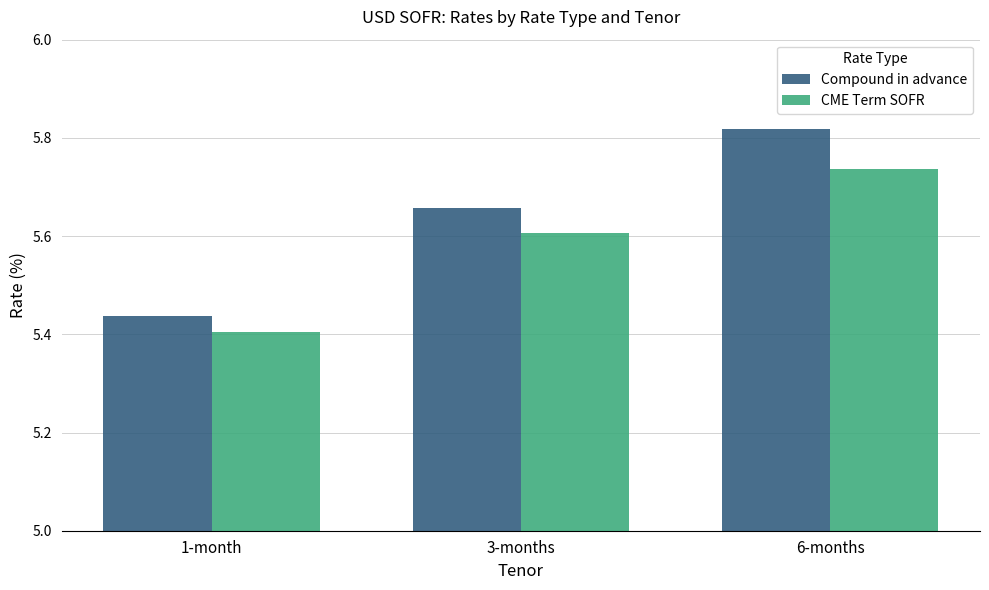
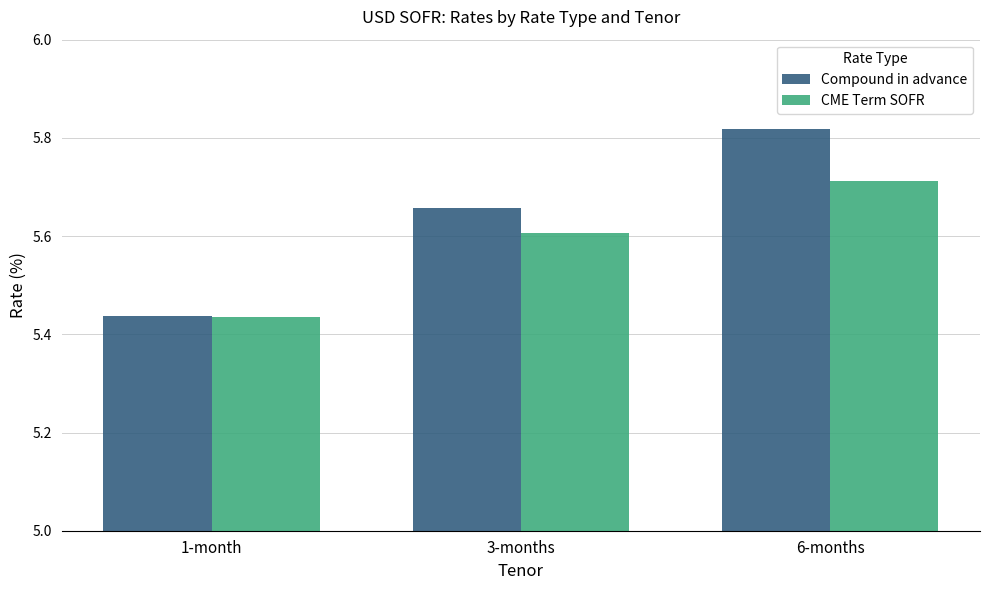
  {
    "Compound in advance": {
      "1-month": 5.44,
      "3-months": 5.66,
      "6-months": 5.82
    },
    "CME Term SOFR": {
-     "1-month": 5.40,
+     "1-month": 5.43,
      "3-months": 5.61,
-     "6-months": 5.74
+     "6-months": 5.71
    }
  }
